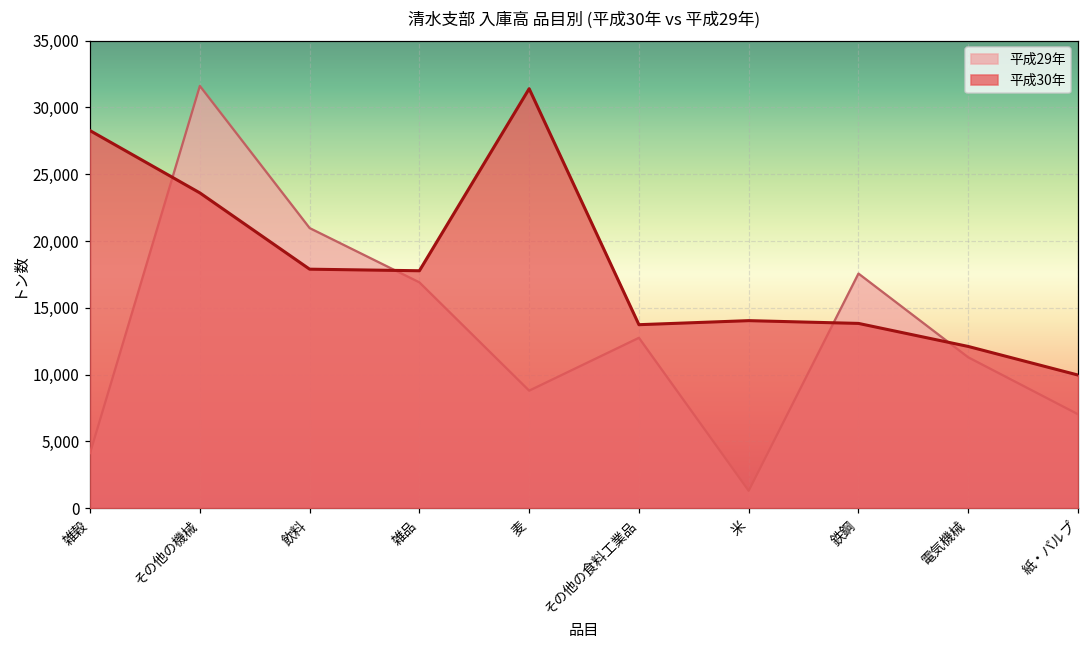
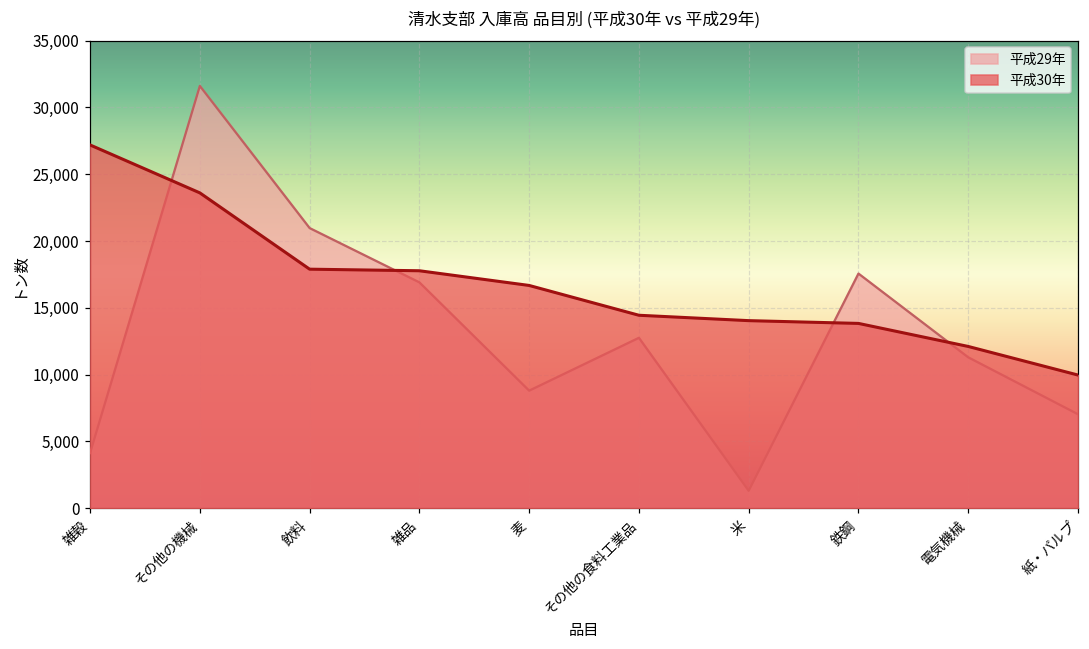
  {
    "平成29年": {
      "雑穀": "4,100",
      "その他の機械": "31,600",
      "飲料": "21,000",
      "雑品": "16,900",
      "麦": "8,800",
      "その他の食料工業品": "12,800",
      "米": "1,300",
      "鉄鋼": "17,600",
      "電気機械": "11,300",
      "紙・パルプ": "7,000"
    },
    "平成30年": {
-     "雑穀": "28,300",
+     "雑穀": "27,200",
      "その他の機械": "23,600",
      "飲料": "17,900",
      "雑品": "17,800",
-     "麦": "31,400",
-     "その他の食料工業品": "13,700",
+     "麦": "16,700",
+     "その他の食料工業品": "14,400",
      "米": "14,000",
      "鉄鋼": "13,800",
      "電気機械": "12,100",
      "紙・パルプ": "10,000"
    }
  }
